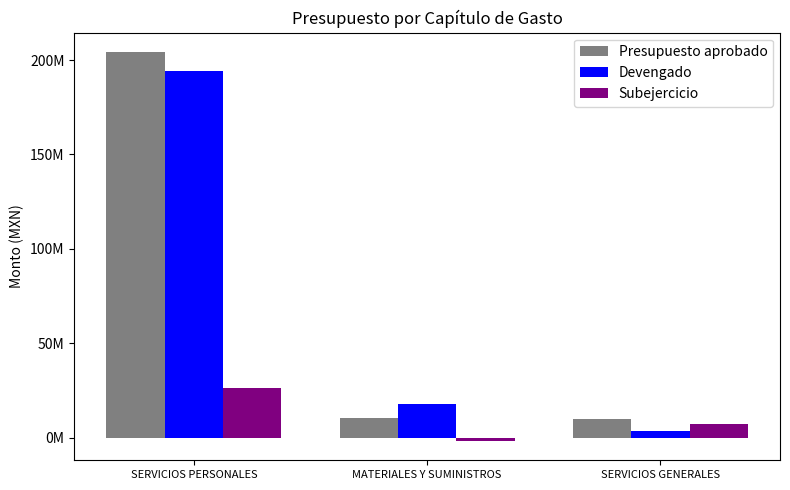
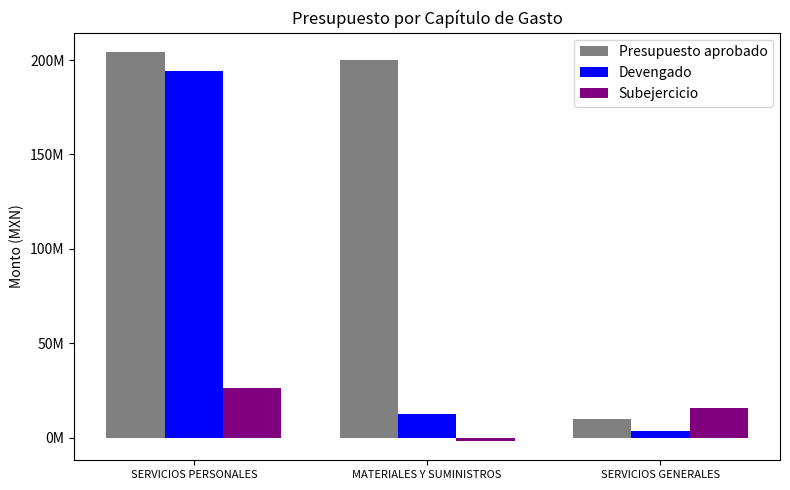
  {
    "Presupuesto aprobado": {
      "SERVICIOS PERSONALES": 204000000,
-     "MATERIALES Y SUMINISTROS": 11000000,
+     "MATERIALES Y SUMINISTROS": 200000000,
      "SERVICIOS GENERALES": 10000000
    },
    "Devengado": {
      "SERVICIOS PERSONALES": 194000000,
-     "MATERIALES Y SUMINISTROS": 18000000,
+     "MATERIALES Y SUMINISTROS": 12000000,
      "SERVICIOS GENERALES": 3000000
    },
    "Subejercicio": {
      "SERVICIOS PERSONALES": 26000000,
      "MATERIALES Y SUMINISTROS": -2000000,
-     "SERVICIOS GENERALES": 7000000
+     "SERVICIOS GENERALES": 15000000
    }
  }
